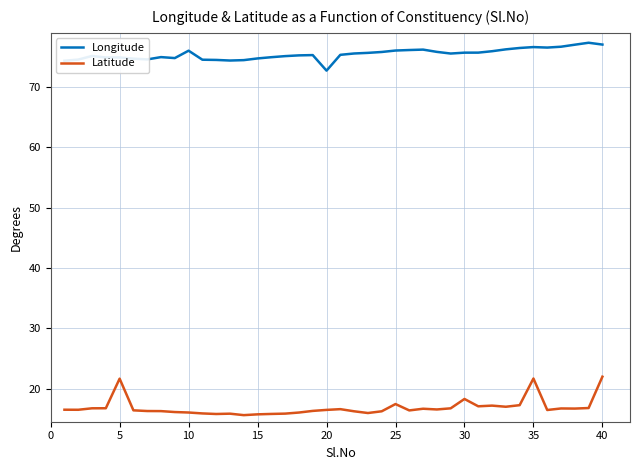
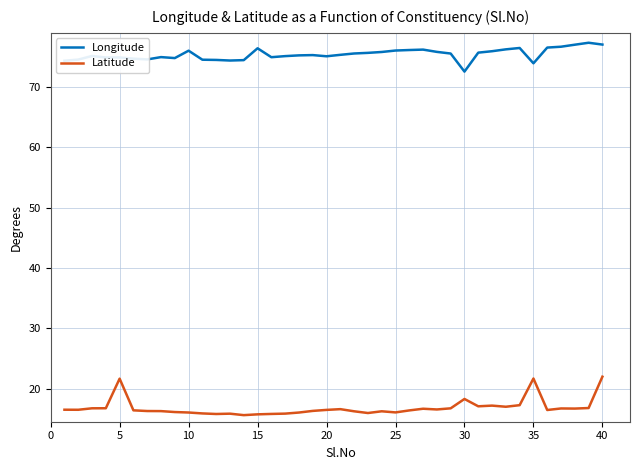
  {
    "Longitude": {
      "10": 76,
-     "15": 75,
-     "20": 73,
+     "15": 76,
+     "20": 75,
      "25": 76,
-     "30": 76,
-     "35": 77,
+     "30": 73,
+     "35": 74,
      "40": 77
    },
    "Latitude": {
      "5": 22,
      "10": 16,
      "15": 16,
      "20": 16,
-     "25": 17,
+     "25": 16,
      "30": 18,
      "35": 22,
      "40": 22
    }
  }
